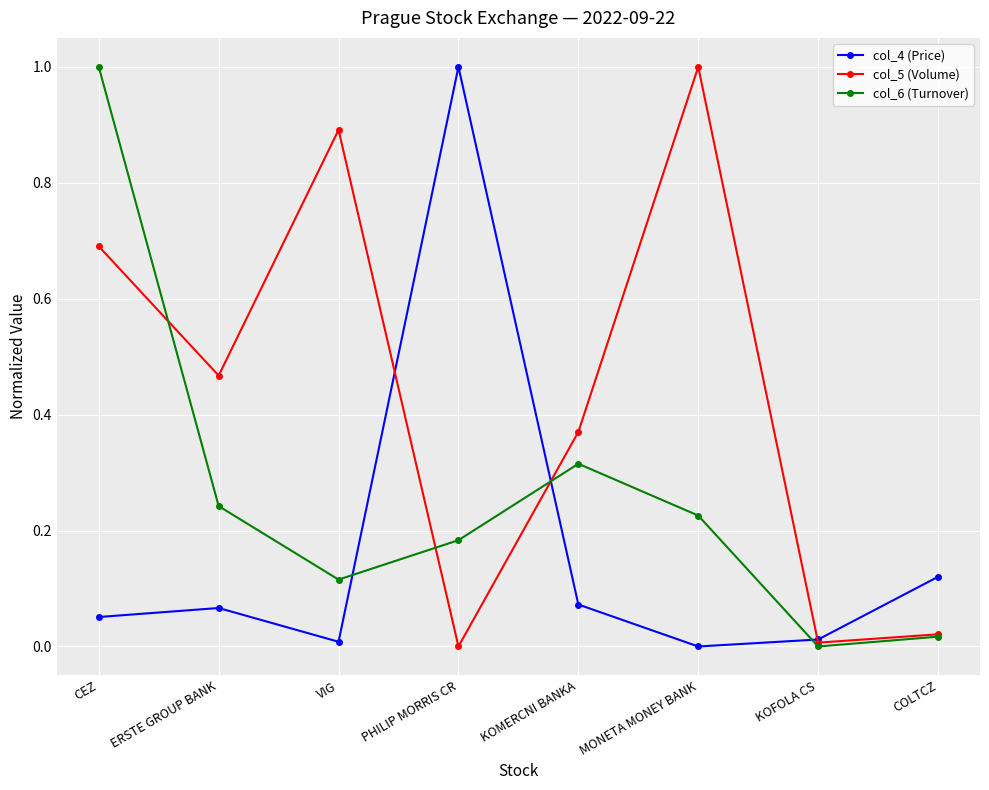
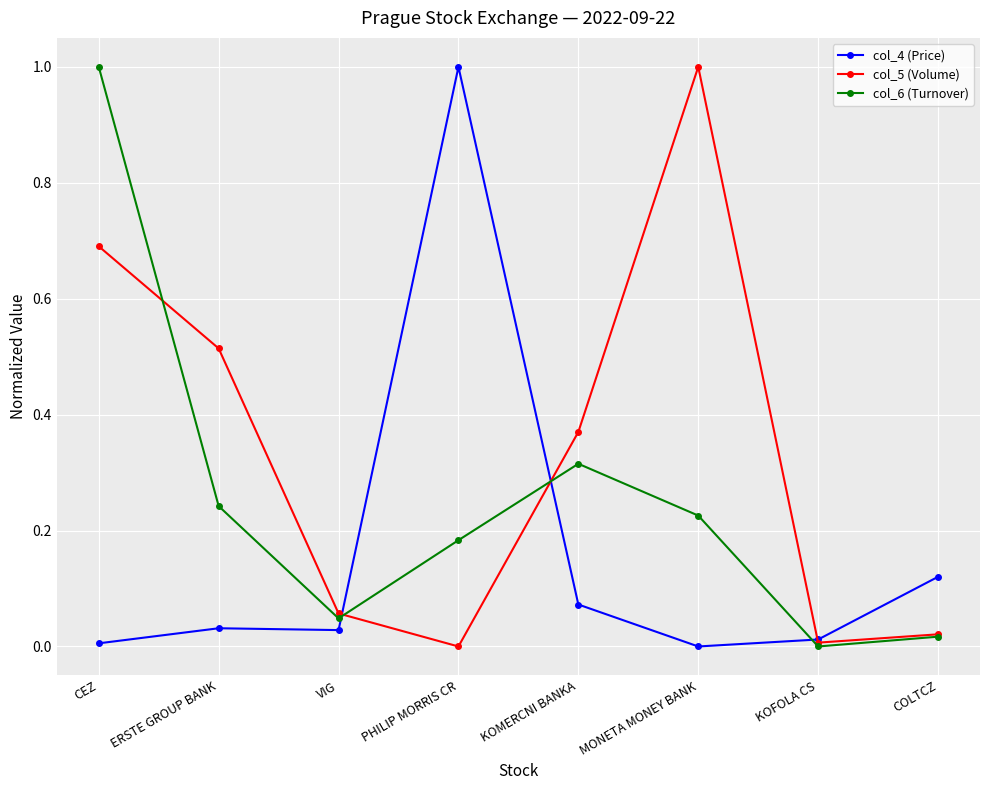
  {
    "col_4 (Price)": {
-     "CEZ": 0.05,
-     "ERSTE GROUP BANK": 0.07,
-     "VIG": 0.01,
+     "CEZ": 0.01,
+     "ERSTE GROUP BANK": 0.03,
+     "VIG": 0.03,
      "PHILIP MORRIS CR": 1.00,
      "KOMERCNI BANKA": 0.07,
      "MONETA MONEY BANK": 0.00,
      "KOFOLA CS": 0.01,
      "COLTCZ": 0.12
    },
    "col_5 (Volume)": {
      "CEZ": 0.69,
-     "ERSTE GROUP BANK": 0.47,
-     "VIG": 0.89,
+     "ERSTE GROUP BANK": 0.51,
+     "VIG": 0.06,
      "PHILIP MORRIS CR": 0.00,
      "KOMERCNI BANKA": 0.37,
      "MONETA MONEY BANK": 1.00,
      "KOFOLA CS": 0.01
    },
    "col_6 (Turnover)": {
      "CEZ": 1.00,
      "ERSTE GROUP BANK": 0.24,
-     "VIG": 0.12,
+     "VIG": 0.05,
      "PHILIP MORRIS CR": 0.18,
      "KOMERCNI BANKA": 0.32,
      "MONETA MONEY BANK": 0.23,
      "KOFOLA CS": 0.00
    }
  }
